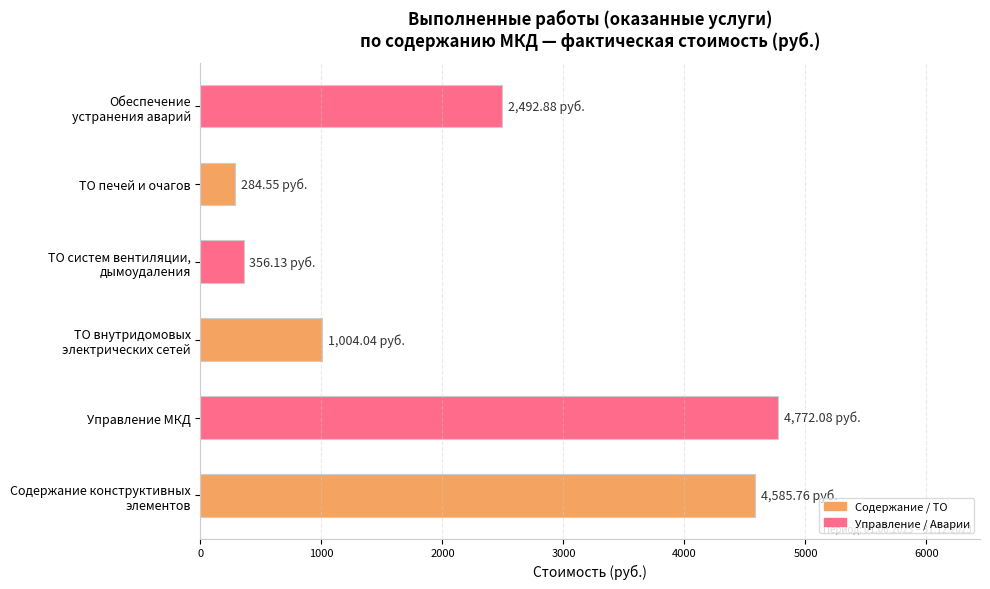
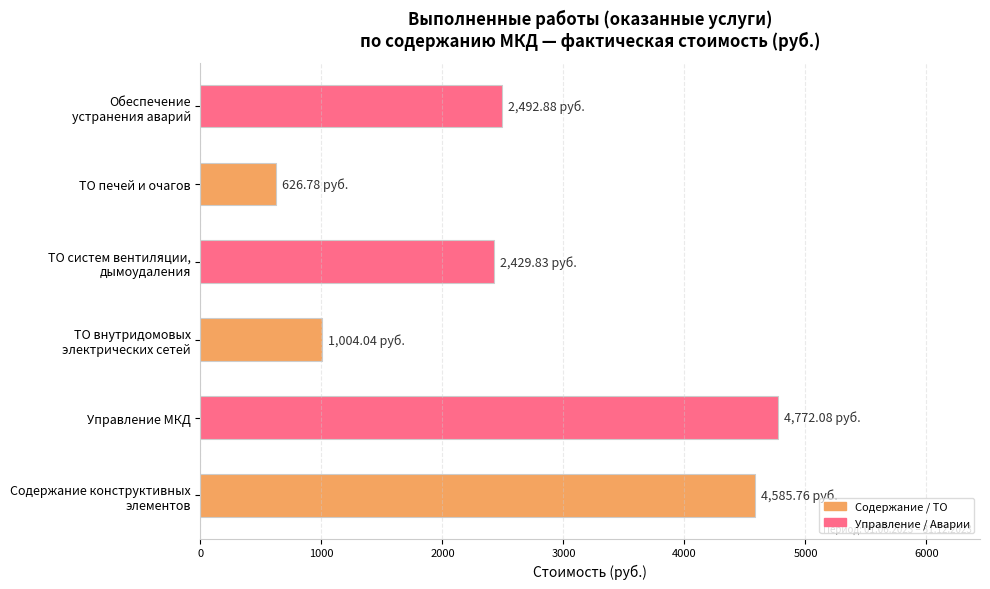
  {
    "Обеспечение устранения аварий": "2,492.88",
-   "ТО печей и очагов": "284.55",
-   "ТО систем вентиляции, дымоудаления": "356.13",
+   "ТО печей и очагов": "626.78",
+   "ТО систем вентиляции, дымоудаления": "2,429.83",
    "ТО внутридомовых электрических сетей": "1,004.04",
    "Управление МКД": "4,772.08"
  }
